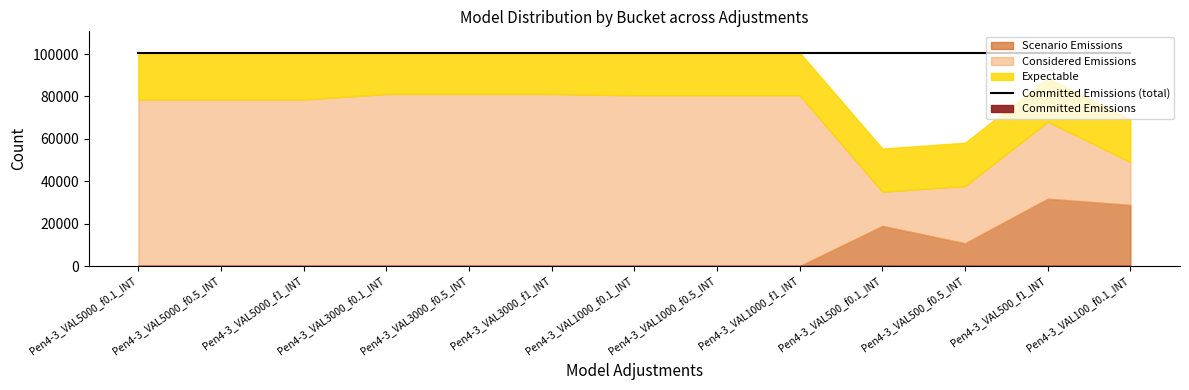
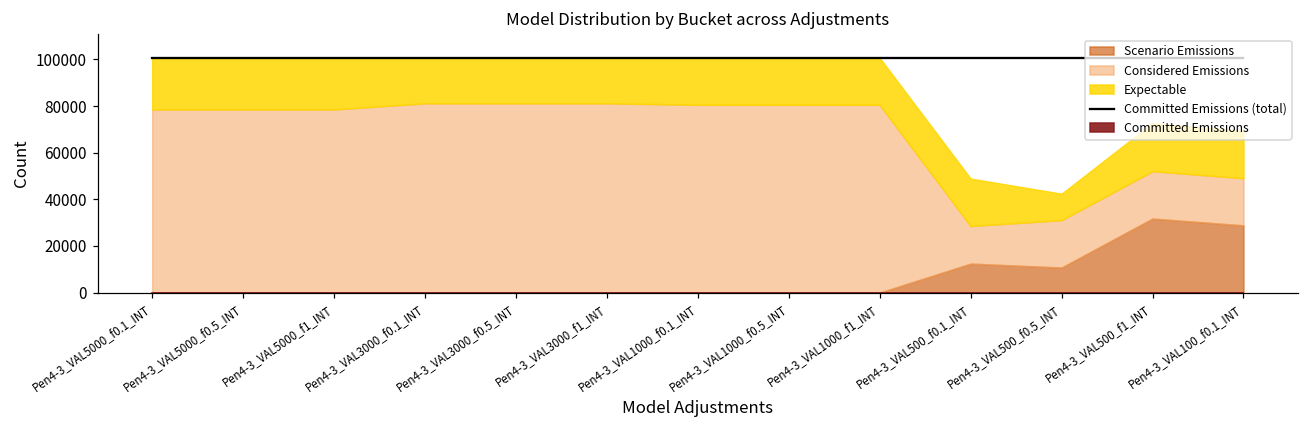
  {
    "Scenario Emissions": {
-     "Pen4-3_VAL500_f0.1_INT": 19000,
+     "Pen4-3_VAL500_f0.1_INT": 12000,
      "Pen4-3_VAL500_f0.5_INT": 11000,
      "Pen4-3_VAL500_f1_INT": 32000,
      "Pen4-3_VAL100_f0.1_INT": 29000
    },
    "Committed Emissions (total)": {
      "Pen4-3_VAL500_f0.1_INT": 101000,
      "Pen4-3_VAL500_f0.5_INT": 101000
    },
    "Considered Emissions": {
      "Pen4-3_VAL5000_f0.1_INT": 79000,
      "Pen4-3_VAL5000_f0.5_INT": 79000,
      "Pen4-3_VAL5000_f1_INT": 79000,
      "Pen4-3_VAL3000_f0.1_INT": 81000,
      "Pen4-3_VAL3000_f0.5_INT": 81000,
      "Pen4-3_VAL3000_f1_INT": 81000,
      "Pen4-3_VAL1000_f0.1_INT": 81000,
      "Pen4-3_VAL1000_f0.5_INT": 81000,
      "Pen4-3_VAL1000_f1_INT": 81000,
      "Pen4-3_VAL500_f0.1_INT": 16000,
-     "Pen4-3_VAL500_f0.5_INT": 27000,
-     "Pen4-3_VAL500_f1_INT": 36000,
+     "Pen4-3_VAL500_f0.5_INT": 20000,
+     "Pen4-3_VAL500_f1_INT": 20000,
      "Pen4-3_VAL100_f0.1_INT": 20000
    },
    "Expectable": {
      "Pen4-3_VAL500_f0.1_INT": 20000,
-     "Pen4-3_VAL500_f0.5_INT": 20000,
+     "Pen4-3_VAL500_f0.5_INT": 11000,
      "Pen4-3_VAL100_f0.1_INT": 20000
    },
    "Committed Emissions": {
      "Pen4-3_VAL500_f0.1_INT": 0,
      "Pen4-3_VAL500_f0.5_INT": 0,
      "Pen4-3_VAL500_f1_INT": 0,
      "Pen4-3_VAL100_f0.1_INT": 0
    }
  }
